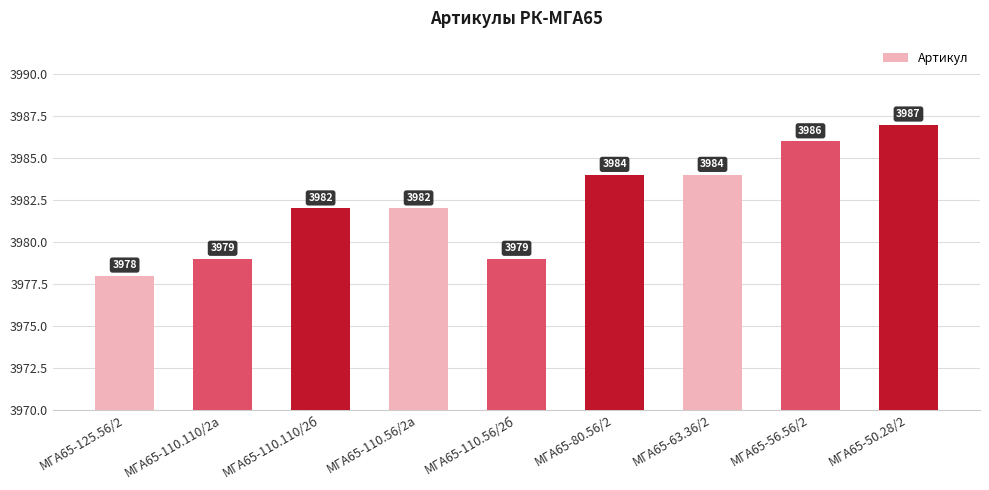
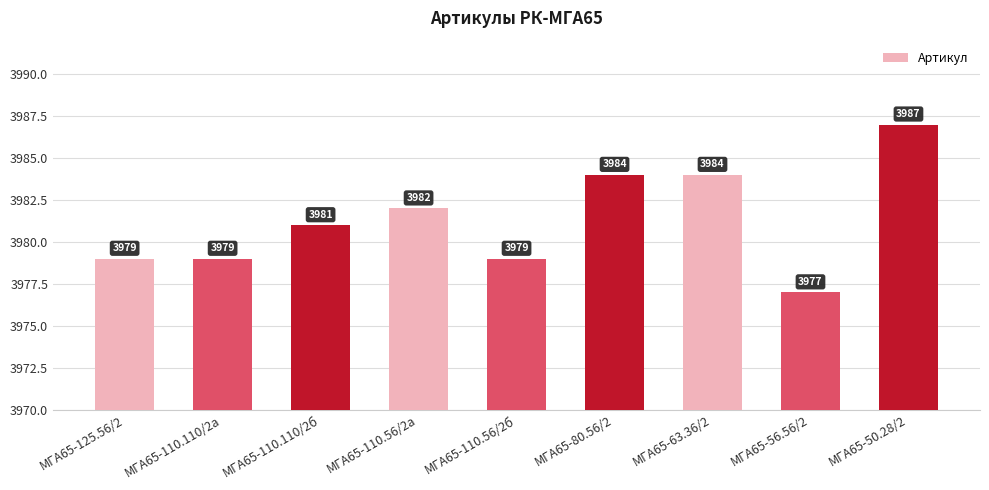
  {
-   "МГА65-125.56/2": 3978,
-   "МГА65-110.110/2б": 3982,
-   "МГА65-56.56/2": 3986
+   "МГА65-125.56/2": 3979,
+   "МГА65-110.110/2б": 3981,
+   "МГА65-56.56/2": 3977
  }
